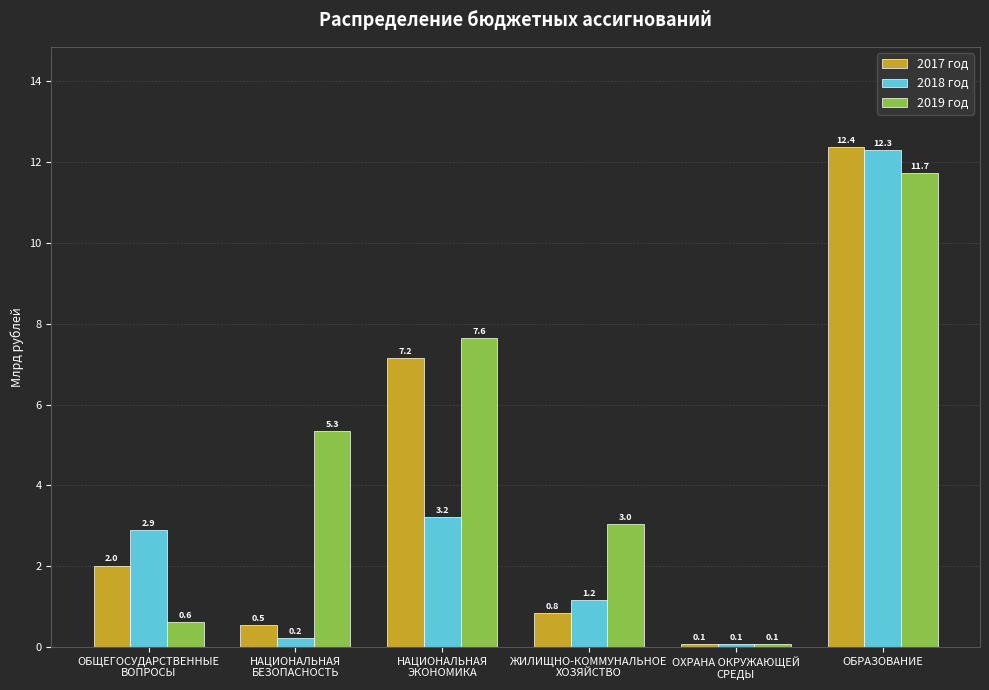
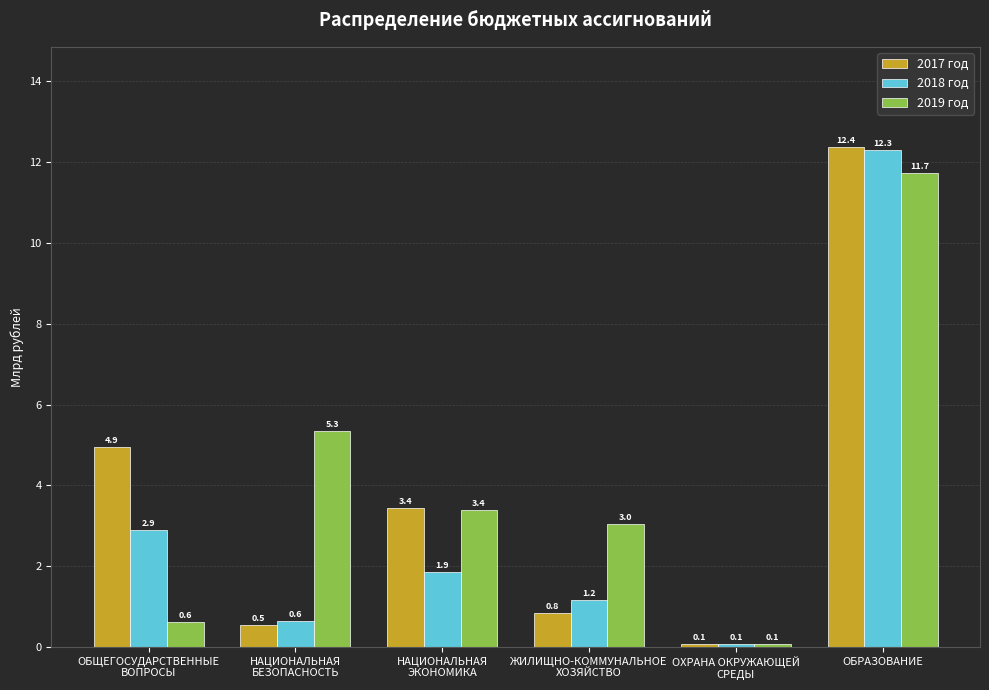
  {
    "2017 год": {
-     "ОБЩЕГОСУДАРСТВЕННЫЕ ВОПРОСЫ": 2.0,
+     "ОБЩЕГОСУДАРСТВЕННЫЕ ВОПРОСЫ": 4.9,
      "НАЦИОНАЛЬНАЯ БЕЗОПАСНОСТЬ": 0.5,
-     "НАЦИОНАЛЬНАЯ ЭКОНОМИКА": 7.2,
+     "НАЦИОНАЛЬНАЯ ЭКОНОМИКА": 3.4,
      "ЖИЛИЩНО-КОММУНАЛЬНОЕ ХОЗЯЙСТВО": 0.8,
      "ОХРАНА ОКРУЖАЮЩЕЙ СРЕДЫ": 0.1,
      "ОБРАЗОВАНИЕ": 12.4
    },
    "2018 год": {
      "ОБЩЕГОСУДАРСТВЕННЫЕ ВОПРОСЫ": 2.9,
-     "НАЦИОНАЛЬНАЯ БЕЗОПАСНОСТЬ": 0.2,
-     "НАЦИОНАЛЬНАЯ ЭКОНОМИКА": 3.2,
+     "НАЦИОНАЛЬНАЯ БЕЗОПАСНОСТЬ": 0.6,
+     "НАЦИОНАЛЬНАЯ ЭКОНОМИКА": 1.9,
      "ЖИЛИЩНО-КОММУНАЛЬНОЕ ХОЗЯЙСТВО": 1.2,
      "ОХРАНА ОКРУЖАЮЩЕЙ СРЕДЫ": 0.1,
      "ОБРАЗОВАНИЕ": 12.3
    },
    "2019 год": {
      "ОБЩЕГОСУДАРСТВЕННЫЕ ВОПРОСЫ": 0.6,
      "НАЦИОНАЛЬНАЯ БЕЗОПАСНОСТЬ": 5.3,
-     "НАЦИОНАЛЬНАЯ ЭКОНОМИКА": 7.6,
+     "НАЦИОНАЛЬНАЯ ЭКОНОМИКА": 3.4,
      "ЖИЛИЩНО-КОММУНАЛЬНОЕ ХОЗЯЙСТВО": 3.0,
      "ОХРАНА ОКРУЖАЮЩЕЙ СРЕДЫ": 0.1,
      "ОБРАЗОВАНИЕ": 11.7
    }
  }
